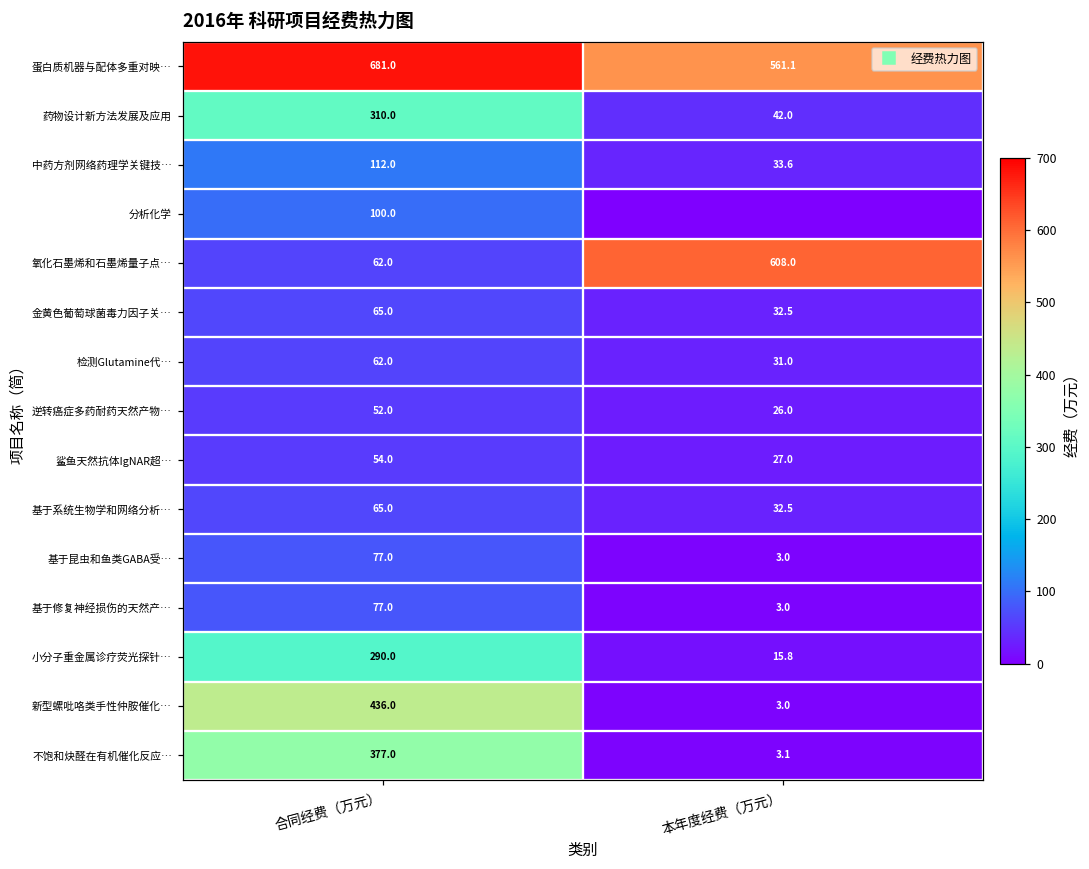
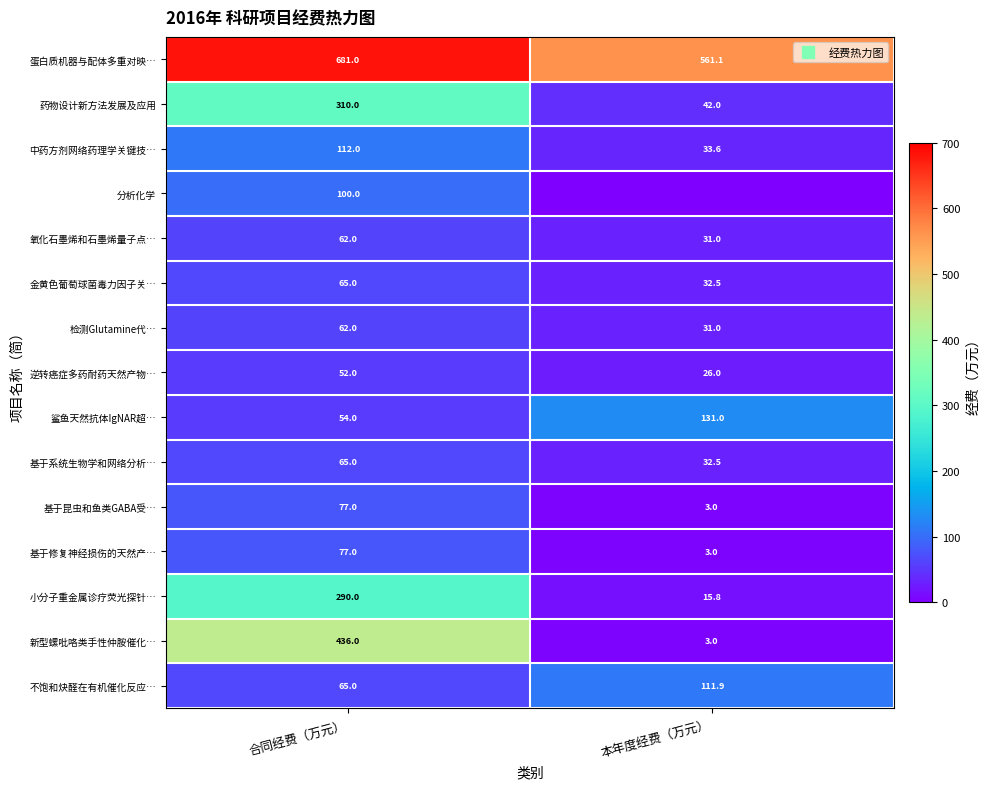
  {
    "蛋白质机器与配体多重对映…": {
      "合同经费（万元）": 681.0,
      "本年度经费（万元）": 561.1
    },
    "药物设计新方法发展及应用": {
      "合同经费（万元）": 310.0,
      "本年度经费（万元）": 42.0
    },
    "中药方剂网络药理学关键技…": {
      "合同经费（万元）": 112.0,
      "本年度经费（万元）": 33.6
    },
    "分析化学": {
      "合同经费（万元）": 100.0
    },
    "氧化石墨烯和石墨烯量子点…": {
      "合同经费（万元）": 62.0,
-     "本年度经费（万元）": 608.0
+     "本年度经费（万元）": 31.0
    },
    "金黄色葡萄球菌毒力因子关…": {
      "合同经费（万元）": 65.0,
      "本年度经费（万元）": 32.5
    },
    "检测Glutamine代…": {
      "合同经费（万元）": 62.0,
      "本年度经费（万元）": 31.0
    },
    "逆转癌症多药耐药天然产物…": {
      "合同经费（万元）": 52.0,
      "本年度经费（万元）": 26.0
    },
    "鲨鱼天然抗体IgNAR超…": {
      "合同经费（万元）": 54.0,
-     "本年度经费（万元）": 27.0
+     "本年度经费（万元）": 131.0
    },
    "基于系统生物学和网络分析…": {
      "合同经费（万元）": 65.0,
      "本年度经费（万元）": 32.5
    },
    "基于昆虫和鱼类GABA受…": {
      "合同经费（万元）": 77.0,
      "本年度经费（万元）": 3.0
    },
    "基于修复神经损伤的天然产…": {
      "合同经费（万元）": 77.0,
      "本年度经费（万元）": 3.0
    },
    "小分子重金属诊疗荧光探针…": {
      "合同经费（万元）": 290.0,
      "本年度经费（万元）": 15.8
    },
    "新型螺吡咯类手性仲胺催化…": {
      "合同经费（万元）": 436.0,
      "本年度经费（万元）": 3.0
    },
    "不饱和炔醛在有机催化反应…": {
-     "合同经费（万元）": 377.0,
-     "本年度经费（万元）": 3.1
+     "合同经费（万元）": 65.0,
+     "本年度经费（万元）": 111.9
    }
  }
